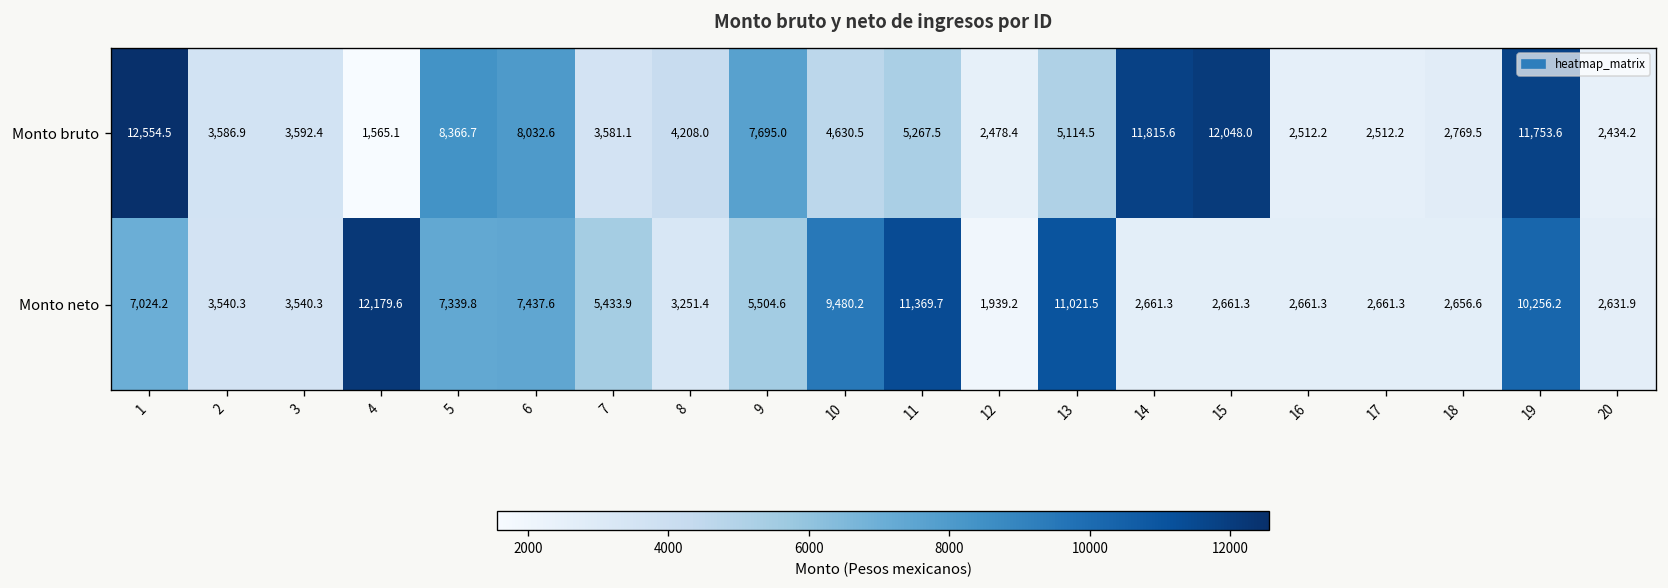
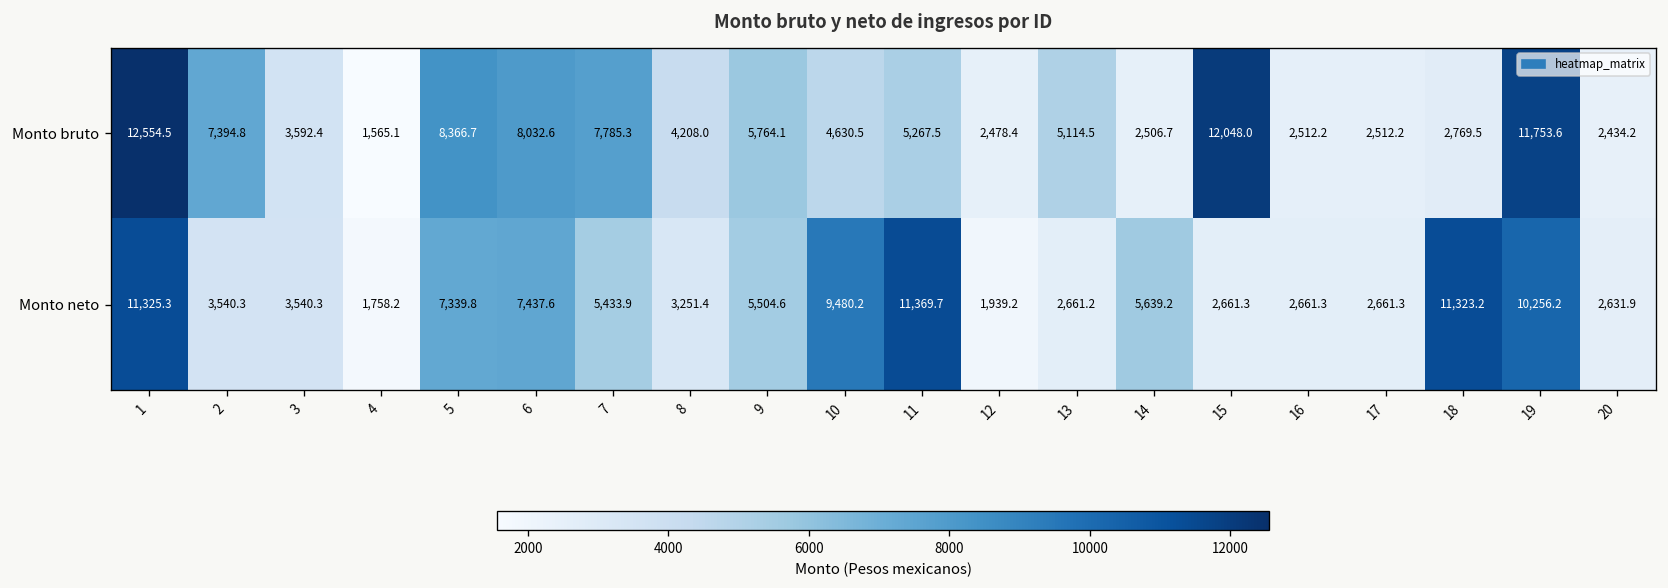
  {
    "Monto bruto": {
      "1": "12,554.5",
-     "2": "3,586.9",
+     "2": "7,394.8",
      "3": "3,592.4",
      "4": "1,565.1",
      "5": "8,366.7",
      "6": "8,032.6",
-     "7": "3,581.1",
+     "7": "7,785.3",
      "8": "4,208.0",
-     "9": "7,695.0",
+     "9": "5,764.1",
      "10": "4,630.5",
      "11": "5,267.5",
      "12": "2,478.4",
      "13": "5,114.5",
-     "14": "11,815.6",
+     "14": "2,506.7",
      "15": "12,048.0",
      "16": "2,512.2",
      "17": "2,512.2",
      "18": "2,769.5",
      "19": "11,753.6",
      "20": "2,434.2"
    },
    "Monto neto": {
-     "1": "7,024.2",
+     "1": "11,325.3",
      "2": "3,540.3",
      "3": "3,540.3",
-     "4": "12,179.6",
+     "4": "1,758.2",
      "5": "7,339.8",
      "6": "7,437.6",
      "7": "5,433.9",
      "8": "3,251.4",
      "9": "5,504.6",
      "10": "9,480.2",
      "11": "11,369.7",
      "12": "1,939.2",
-     "13": "11,021.5",
-     "14": "2,661.3",
+     "13": "2,661.2",
+     "14": "5,639.2",
      "15": "2,661.3",
      "16": "2,661.3",
      "17": "2,661.3",
-     "18": "2,656.6",
+     "18": "11,323.2",
      "19": "10,256.2",
      "20": "2,631.9"
    }
  }
